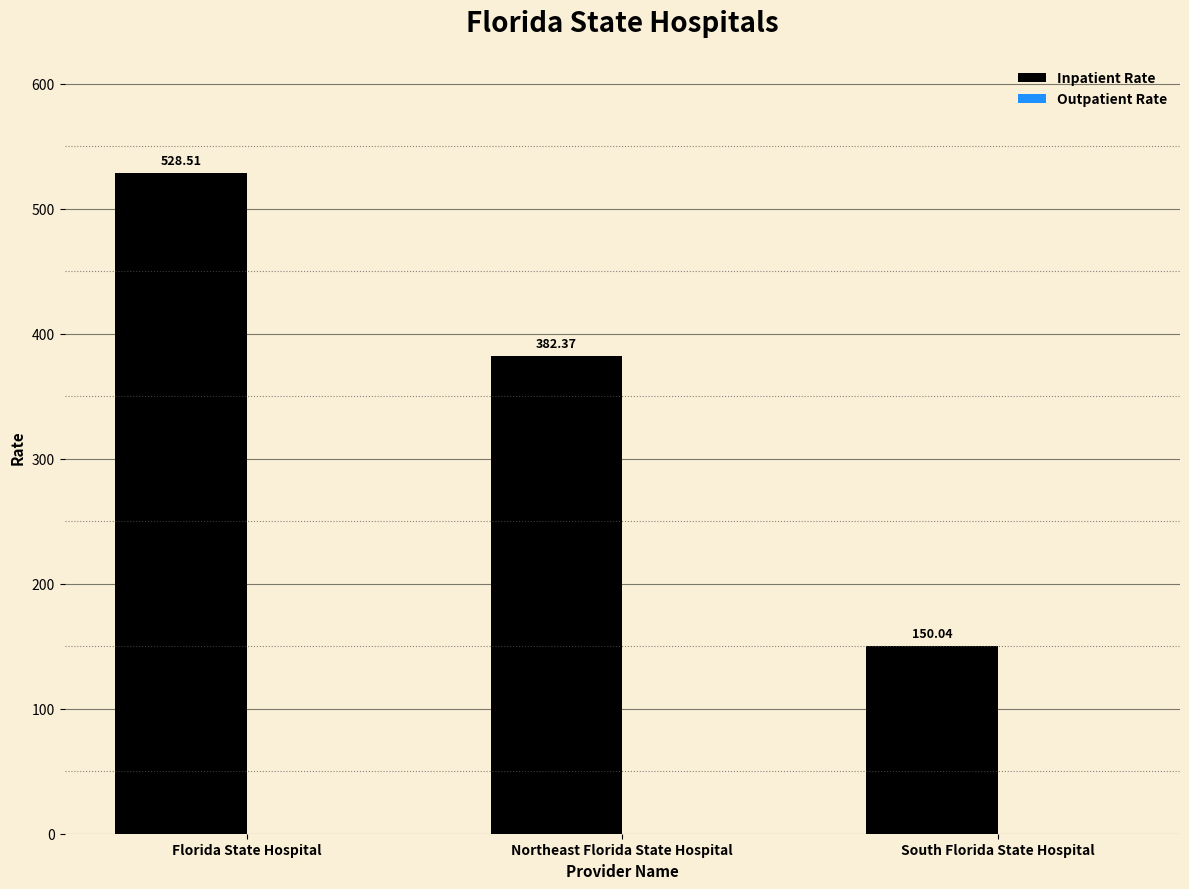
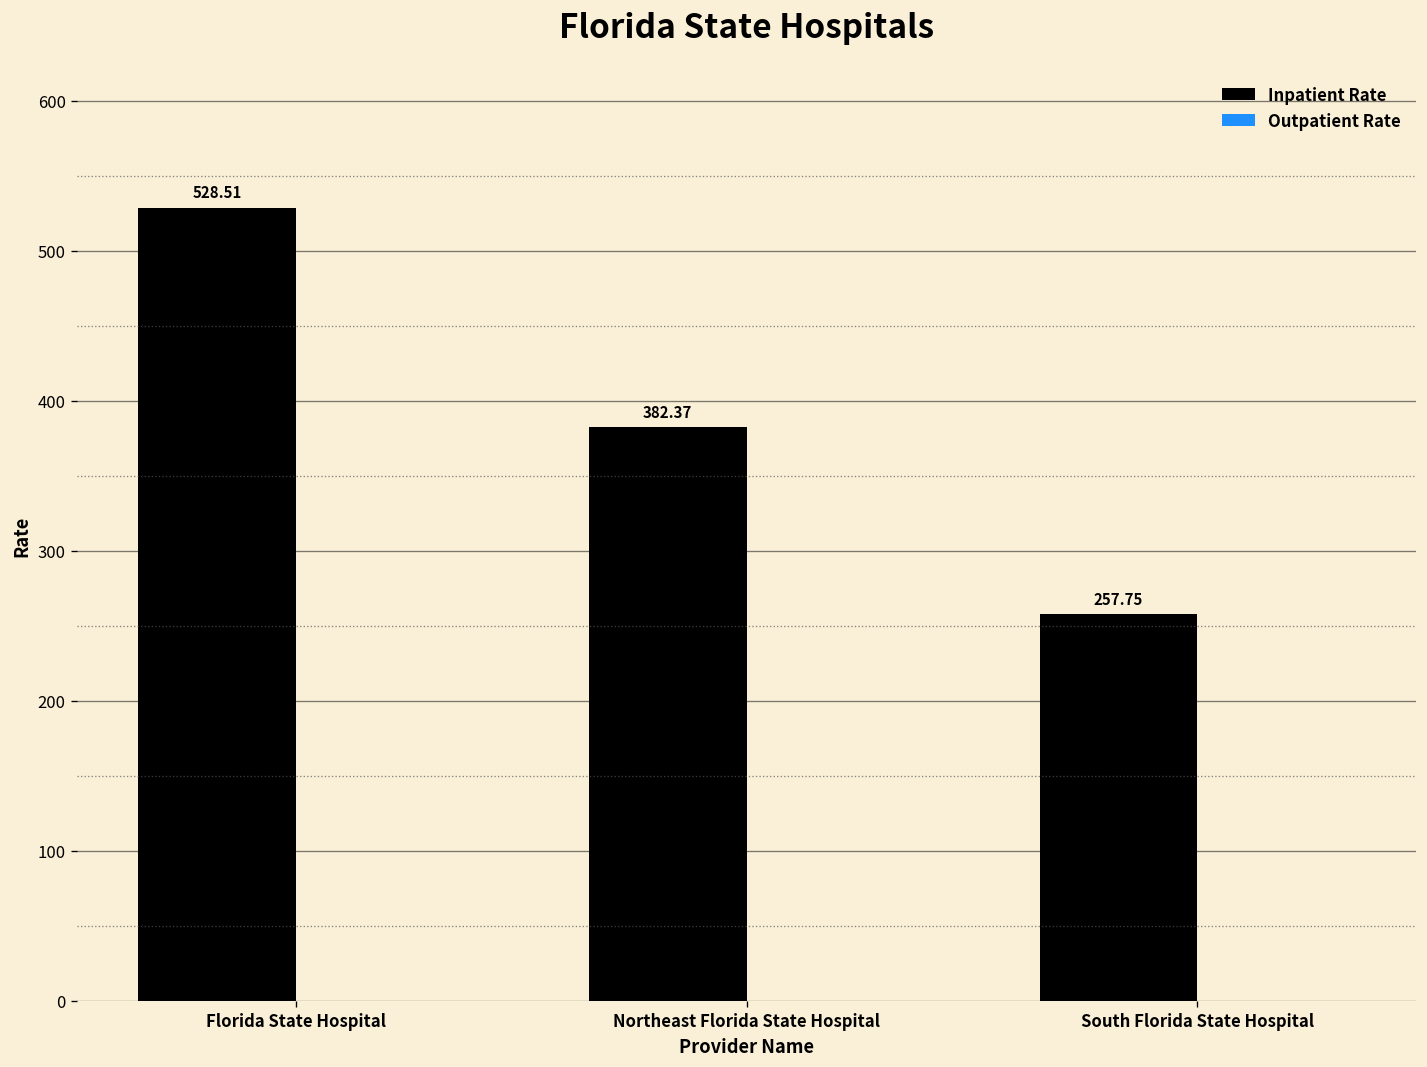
  {
    "Inpatient Rate": {
      "Florida State Hospital": 528.51,
      "Northeast Florida State Hospital": 382.37,
-     "South Florida State Hospital": 150.04
+     "South Florida State Hospital": 257.75
    },
    "Outpatient Rate": {
      "Florida State Hospital": 0,
      "Northeast Florida State Hospital": 0,
      "South Florida State Hospital": 0
    }
  }
